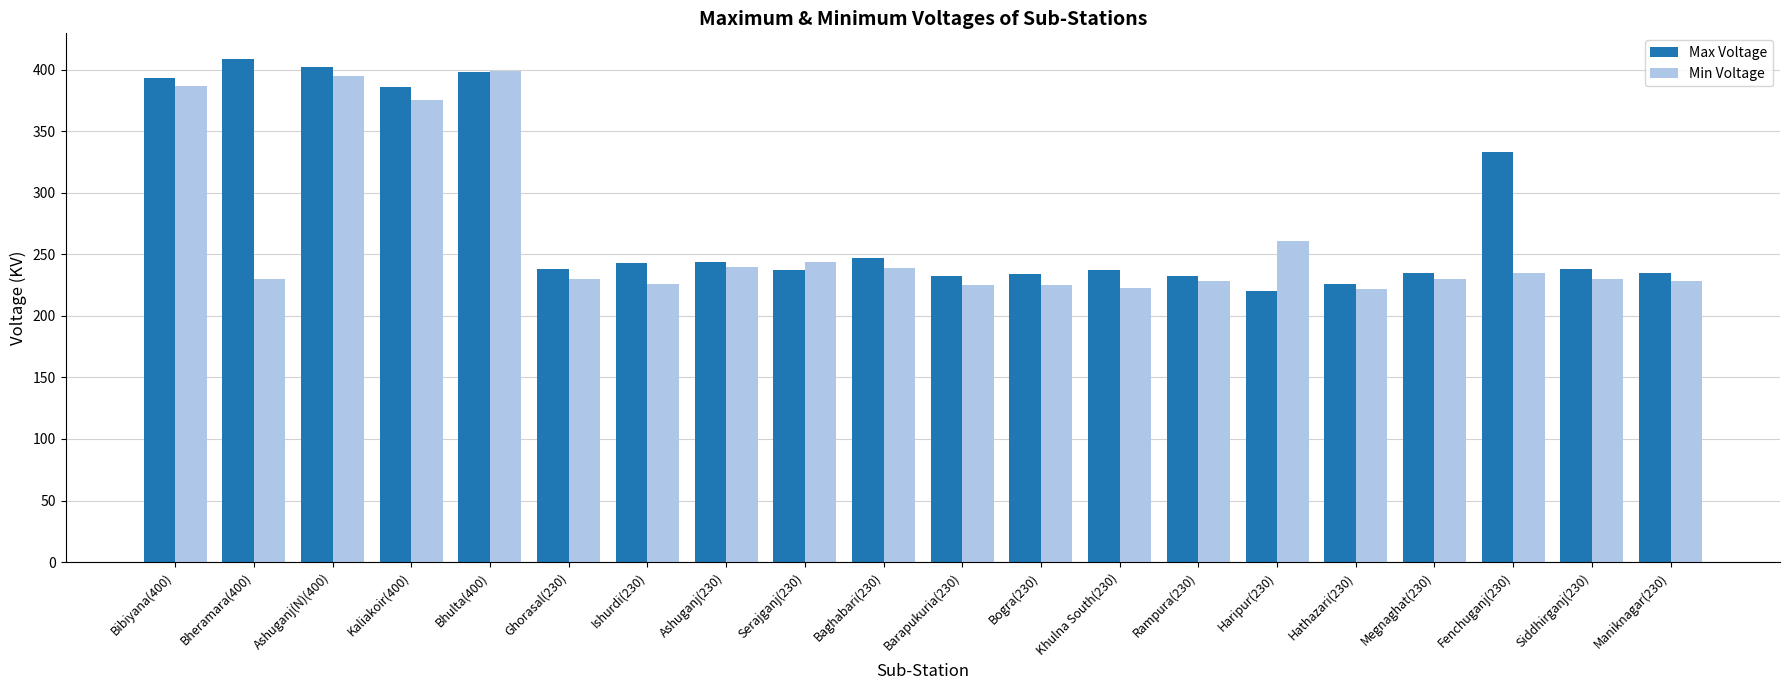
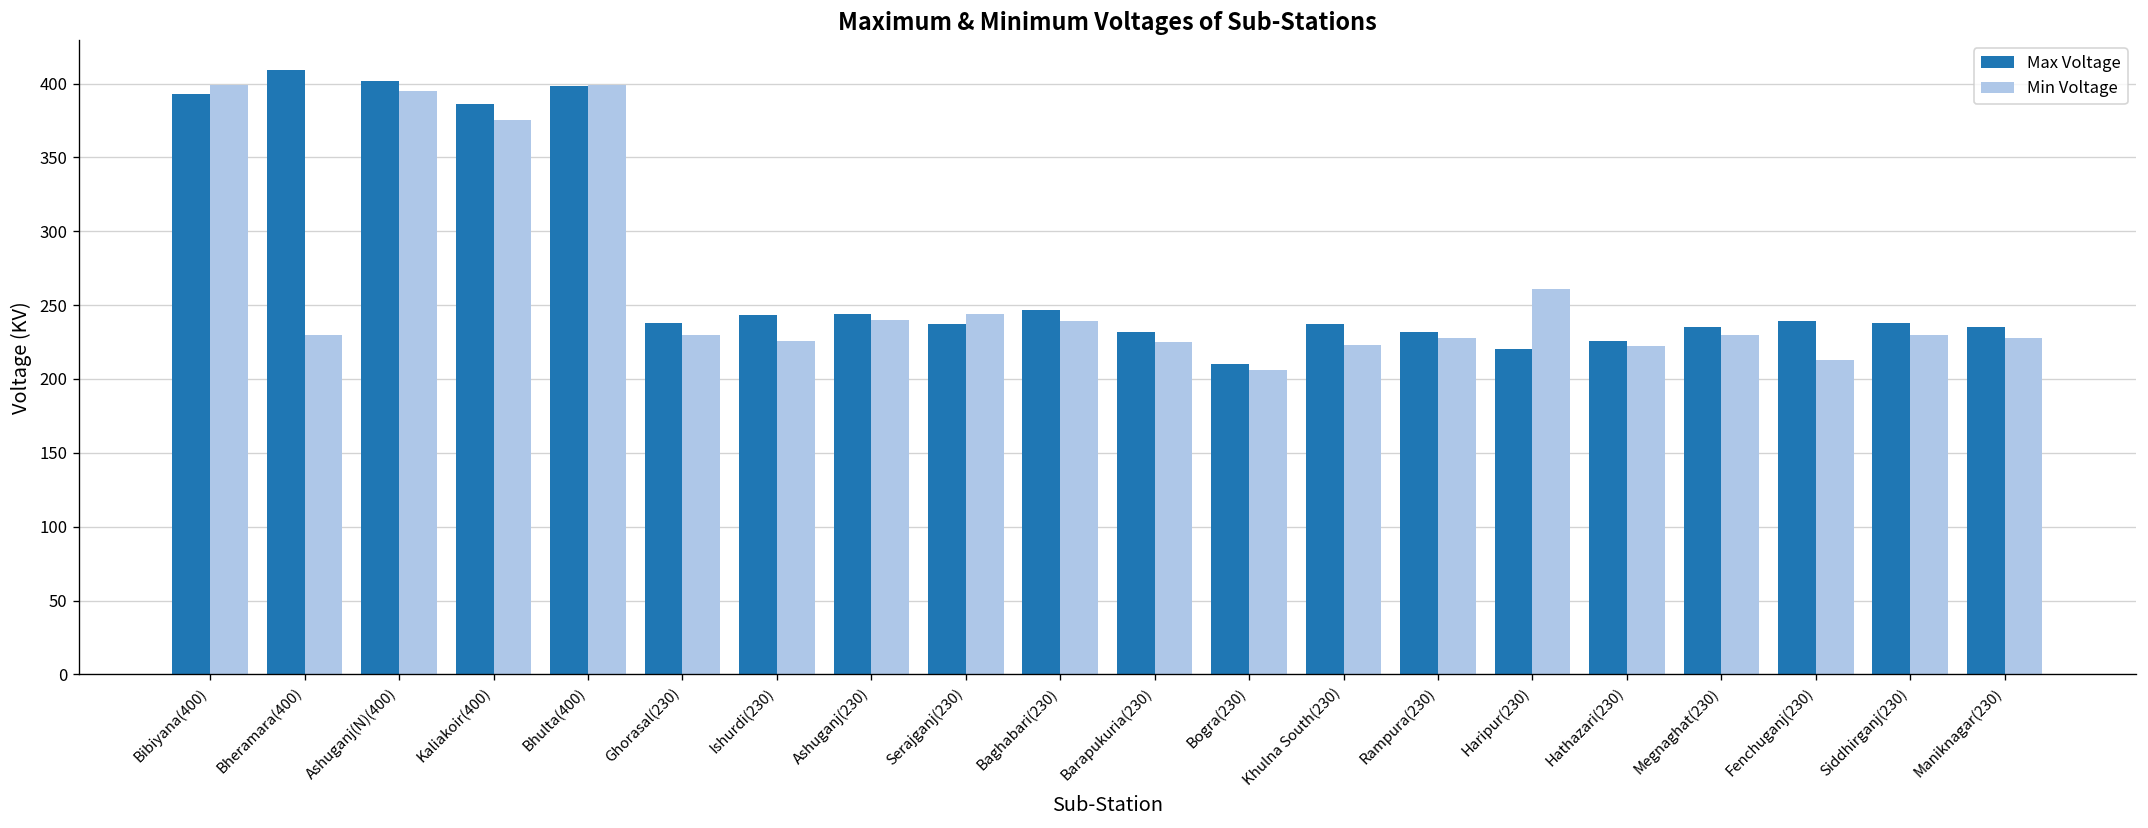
  {
    "Max Voltage": {
      "Bibiyana(400)": 393,
      "Bheramara(400)": 409,
      "Ashuganj(N)(400)": 402,
      "Kaliakoir(400)": 386,
      "Bhulta(400)": 398,
      "Ghorasal(230)": 238,
      "Ishurdi(230)": 243,
      "Ashuganj(230)": 244,
      "Serajganj(230)": 237,
      "Baghabari(230)": 247,
      "Barapukuria(230)": 232,
-     "Bogra(230)": 234,
+     "Bogra(230)": 210,
      "Khulna South(230)": 237,
      "Rampura(230)": 232,
      "Haripur(230)": 220,
      "Hathazari(230)": 226,
      "Megnaghat(230)": 235,
-     "Fenchuganj(230)": 333,
+     "Fenchuganj(230)": 239,
      "Siddhirganj(230)": 238,
      "Maniknagar(230)": 235
    },
    "Min Voltage": {
-     "Bibiyana(400)": 387,
+     "Bibiyana(400)": 399,
      "Bheramara(400)": 230,
      "Ashuganj(N)(400)": 395,
      "Kaliakoir(400)": 375,
      "Bhulta(400)": 399,
      "Ghorasal(230)": 230,
      "Ishurdi(230)": 226,
      "Ashuganj(230)": 240,
      "Serajganj(230)": 244,
      "Baghabari(230)": 239,
      "Barapukuria(230)": 225,
-     "Bogra(230)": 225,
+     "Bogra(230)": 206,
      "Khulna South(230)": 223,
      "Rampura(230)": 228,
      "Haripur(230)": 261,
      "Hathazari(230)": 222,
      "Megnaghat(230)": 230,
-     "Fenchuganj(230)": 235,
+     "Fenchuganj(230)": 213,
      "Siddhirganj(230)": 230,
      "Maniknagar(230)": 228
    }
  }
